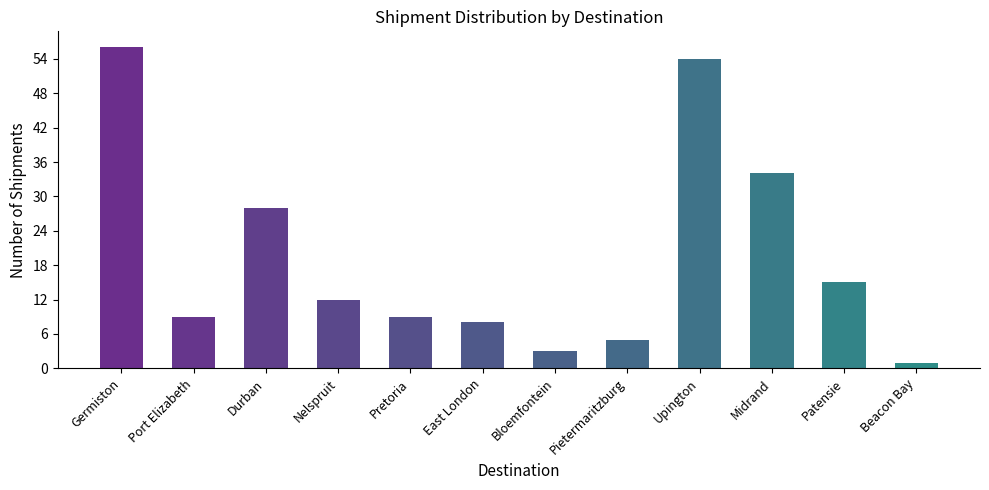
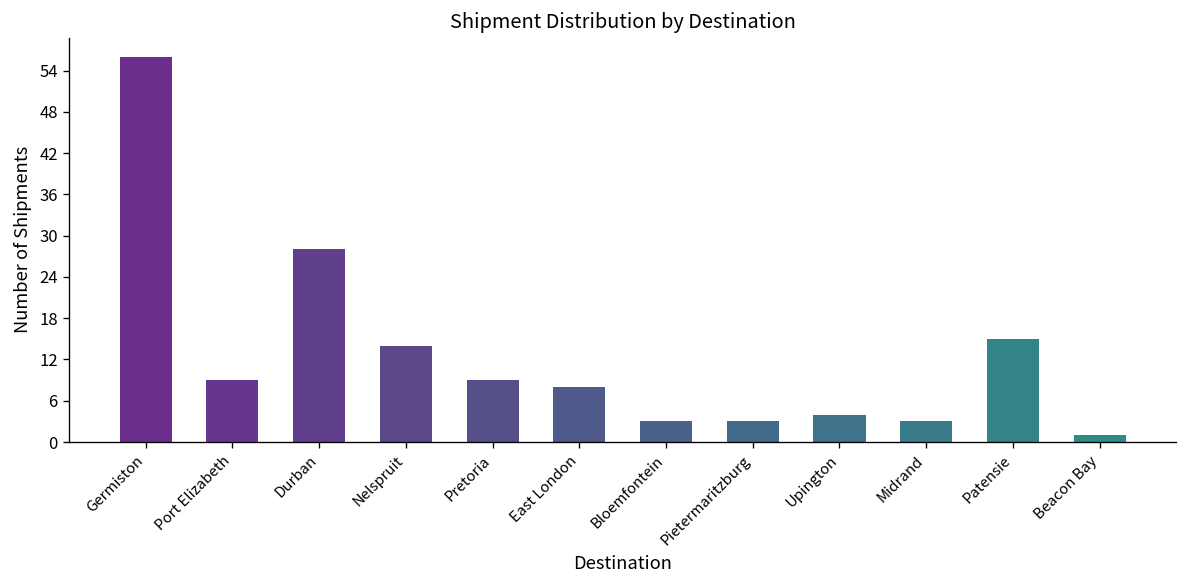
  {
    "Germiston": 56,
    "Port Elizabeth": 9,
    "Durban": 28,
-   "Nelspruit": 12,
+   "Nelspruit": 14,
    "Pretoria": 9,
    "East London": 8,
    "Bloemfontein": 3,
-   "Pietermaritzburg": 5,
-   "Upington": 54,
-   "Midrand": 34,
+   "Pietermaritzburg": 3,
+   "Upington": 4,
+   "Midrand": 3,
    "Patensie": 15,
    "Beacon Bay": 1
  }
